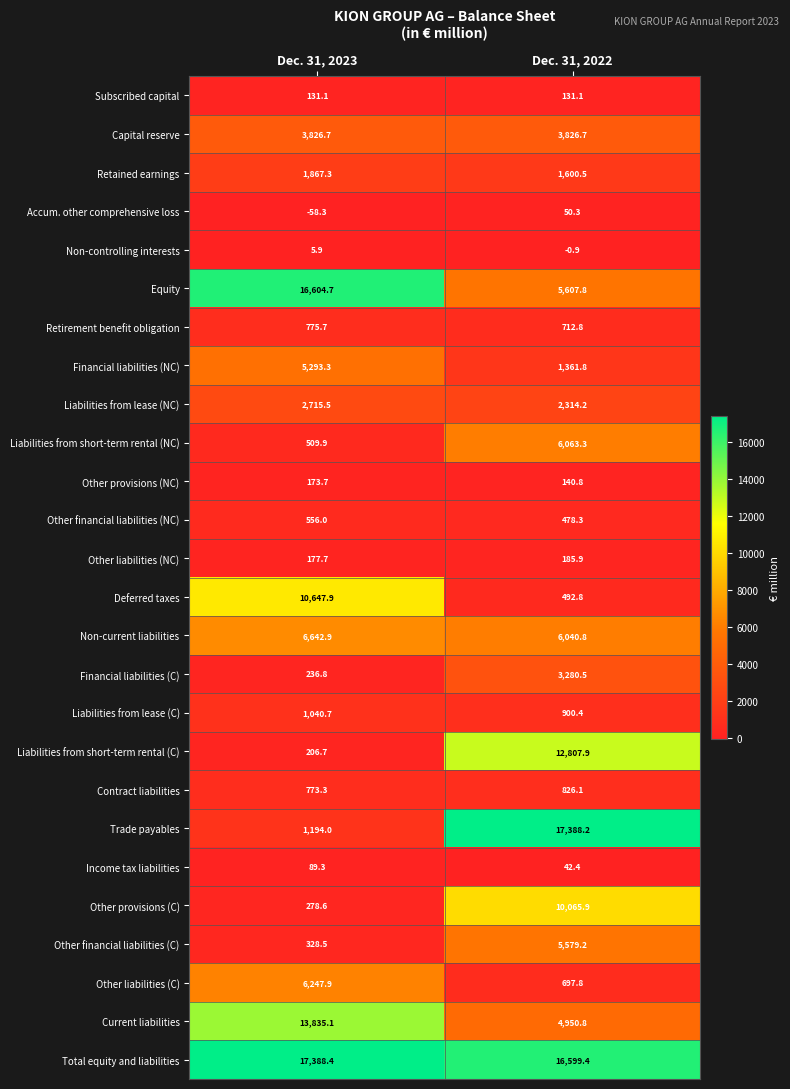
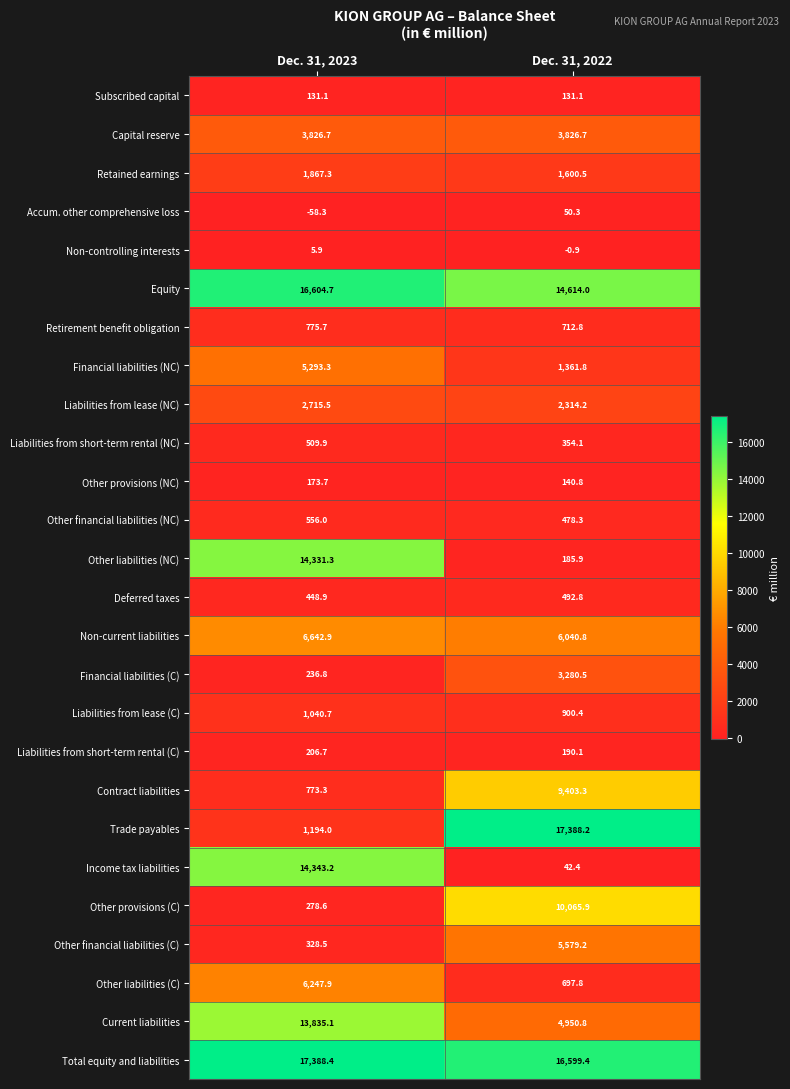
  {
    "Subscribed capital": {
      "Dec. 31, 2023": "131.1",
      "Dec. 31, 2022": "131.1"
    },
    "Capital reserve": {
      "Dec. 31, 2023": "3,826.7",
      "Dec. 31, 2022": "3,826.7"
    },
    "Retained earnings": {
      "Dec. 31, 2023": "1,867.3",
      "Dec. 31, 2022": "1,600.5"
    },
    "Accum. other comprehensive loss": {
      "Dec. 31, 2023": "-58.3",
      "Dec. 31, 2022": "50.3"
    },
    "Non-controlling interests": {
      "Dec. 31, 2023": "5.9",
      "Dec. 31, 2022": "-0.9"
    },
    "Equity": {
      "Dec. 31, 2023": "16,604.7",
-     "Dec. 31, 2022": "5,607.8"
+     "Dec. 31, 2022": "14,614.0"
    },
    "Retirement benefit obligation": {
      "Dec. 31, 2023": "775.7",
      "Dec. 31, 2022": "712.8"
    },
    "Financial liabilities (NC)": {
      "Dec. 31, 2023": "5,293.3",
      "Dec. 31, 2022": "1,361.8"
    },
    "Liabilities from lease (NC)": {
      "Dec. 31, 2023": "2,715.5",
      "Dec. 31, 2022": "2,314.2"
    },
    "Liabilities from short-term rental (NC)": {
      "Dec. 31, 2023": "509.9",
-     "Dec. 31, 2022": "6,063.3"
+     "Dec. 31, 2022": "354.1"
    },
    "Other provisions (NC)": {
      "Dec. 31, 2023": "173.7",
      "Dec. 31, 2022": "140.8"
    },
    "Other financial liabilities (NC)": {
      "Dec. 31, 2023": "556.0",
      "Dec. 31, 2022": "478.3"
    },
    "Other liabilities (NC)": {
-     "Dec. 31, 2023": "177.7",
+     "Dec. 31, 2023": "14,331.3",
      "Dec. 31, 2022": "185.9"
    },
    "Deferred taxes": {
-     "Dec. 31, 2023": "10,647.9",
+     "Dec. 31, 2023": "448.9",
      "Dec. 31, 2022": "492.8"
    },
    "Non-current liabilities": {
      "Dec. 31, 2023": "6,642.9",
      "Dec. 31, 2022": "6,040.8"
    },
    "Financial liabilities (C)": {
      "Dec. 31, 2023": "236.8",
      "Dec. 31, 2022": "3,280.5"
    },
    "Liabilities from lease (C)": {
      "Dec. 31, 2023": "1,040.7",
      "Dec. 31, 2022": "900.4"
    },
    "Liabilities from short-term rental (C)": {
      "Dec. 31, 2023": "206.7",
-     "Dec. 31, 2022": "12,807.9"
+     "Dec. 31, 2022": "190.1"
    },
    "Contract liabilities": {
      "Dec. 31, 2023": "773.3",
-     "Dec. 31, 2022": "826.1"
+     "Dec. 31, 2022": "9,403.3"
    },
    "Trade payables": {
      "Dec. 31, 2023": "1,194.0",
      "Dec. 31, 2022": "17,388.2"
    },
    "Income tax liabilities": {
-     "Dec. 31, 2023": "89.3",
+     "Dec. 31, 2023": "14,343.2",
      "Dec. 31, 2022": "42.4"
    },
    "Other provisions (C)": {
      "Dec. 31, 2023": "278.6",
      "Dec. 31, 2022": "10,065.9"
    },
    "Other financial liabilities (C)": {
      "Dec. 31, 2023": "328.5",
      "Dec. 31, 2022": "5,579.2"
    },
    "Other liabilities (C)": {
      "Dec. 31, 2023": "6,247.9",
      "Dec. 31, 2022": "697.8"
    },
    "Current liabilities": {
      "Dec. 31, 2023": "13,835.1",
      "Dec. 31, 2022": "4,950.8"
    },
    "Total equity and liabilities": {
      "Dec. 31, 2023": "17,388.4",
      "Dec. 31, 2022": "16,599.4"
    }
  }
